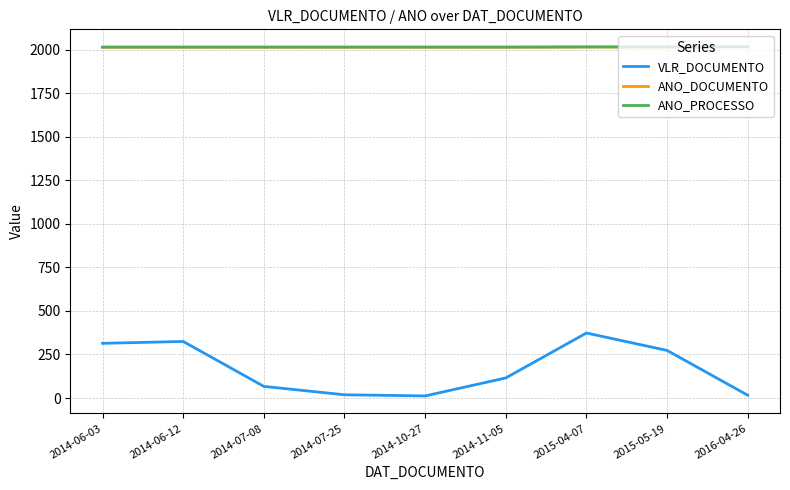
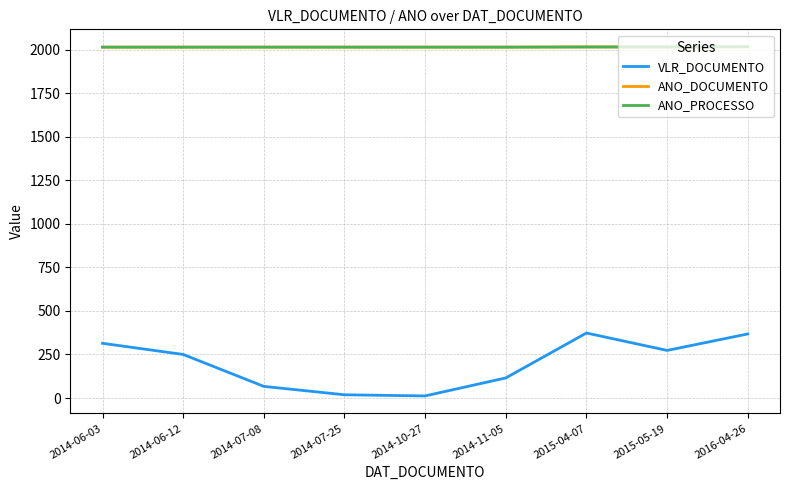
  {
    "VLR_DOCUMENTO": {
      "2014-06-03": 310,
-     "2014-06-12": 320,
+     "2014-06-12": 250,
      "2014-07-08": 70,
      "2014-07-25": 20,
      "2014-10-27": 10,
      "2014-11-05": 120,
      "2015-04-07": 370,
      "2015-05-19": 270,
-     "2016-04-26": 20
+     "2016-04-26": 370
    },
    "ANO_PROCESSO": {
      "2014-06-03": 2010,
      "2014-06-12": 2010,
      "2014-07-08": 2010,
      "2014-07-25": 2010,
      "2014-10-27": 2010,
      "2014-11-05": 2010,
      "2015-04-07": 2020
    }
  }
